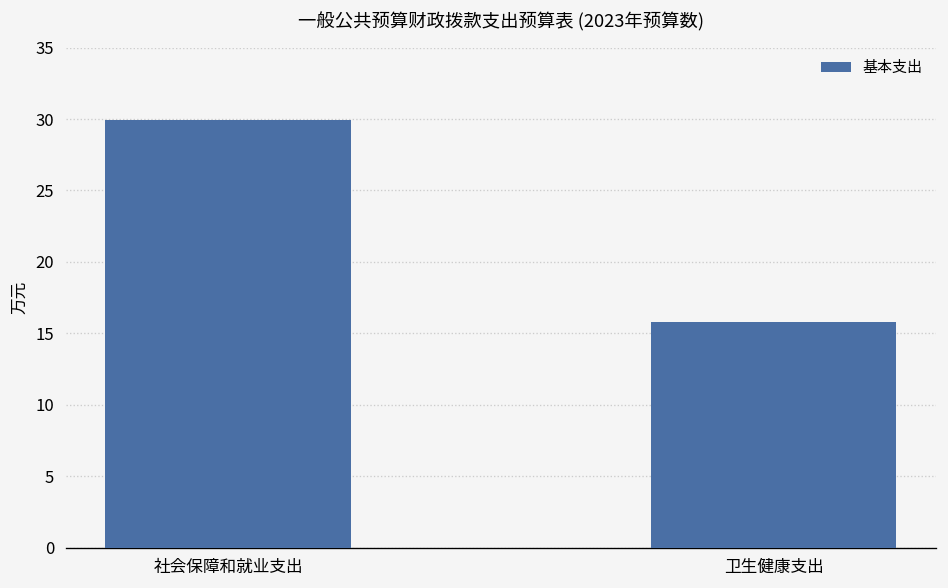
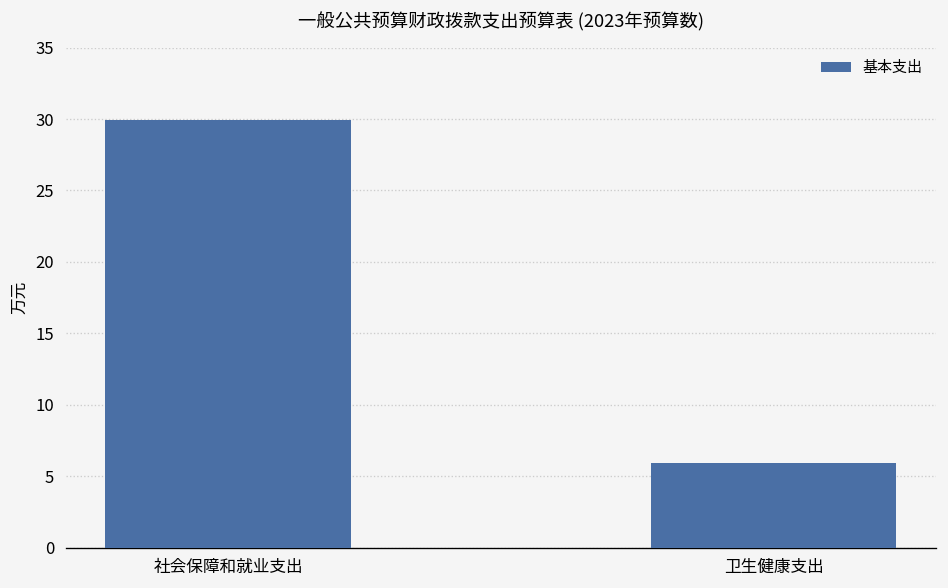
  {
    "社会保障和就业支出": 29.9,
-   "卫生健康支出": 15.8
+   "卫生健康支出": 5.9
  }
